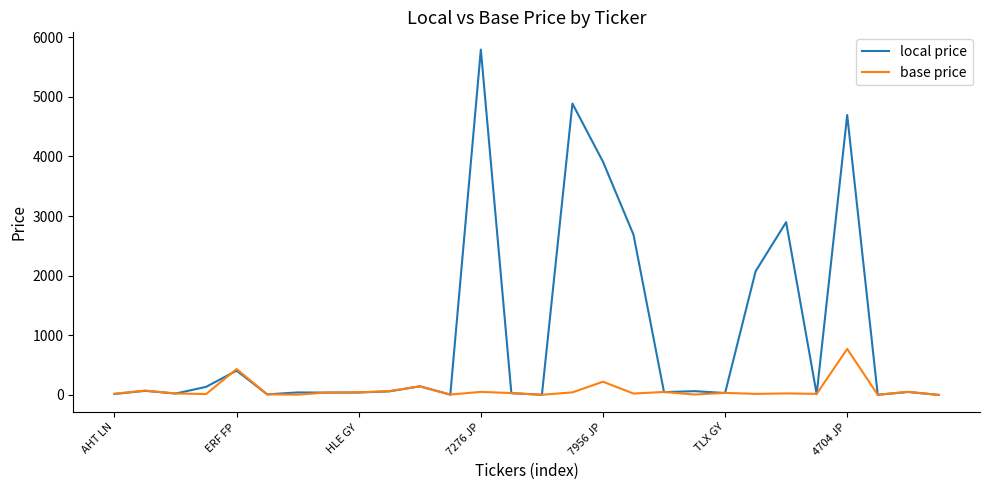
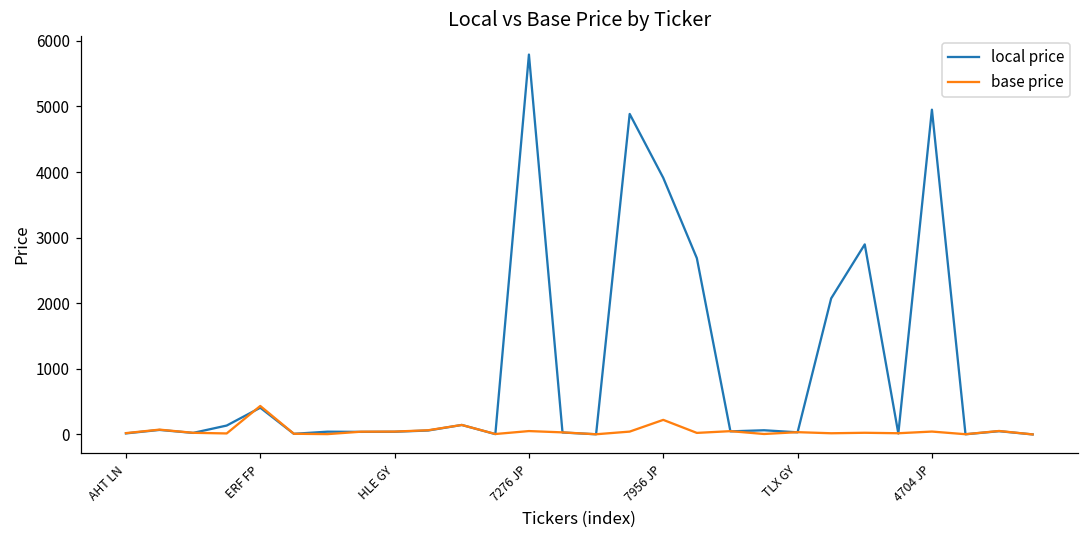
  {
    "local price": {
      "7276 JP": 5800,
      "7956 JP": 3900,
-     "4704 JP": 4700
+     "4704 JP": 5000
    },
    "base price": {
      "7276 JP": 100,
      "7956 JP": 200,
-     "4704 JP": 800
+     "4704 JP": 0
    }
  }
